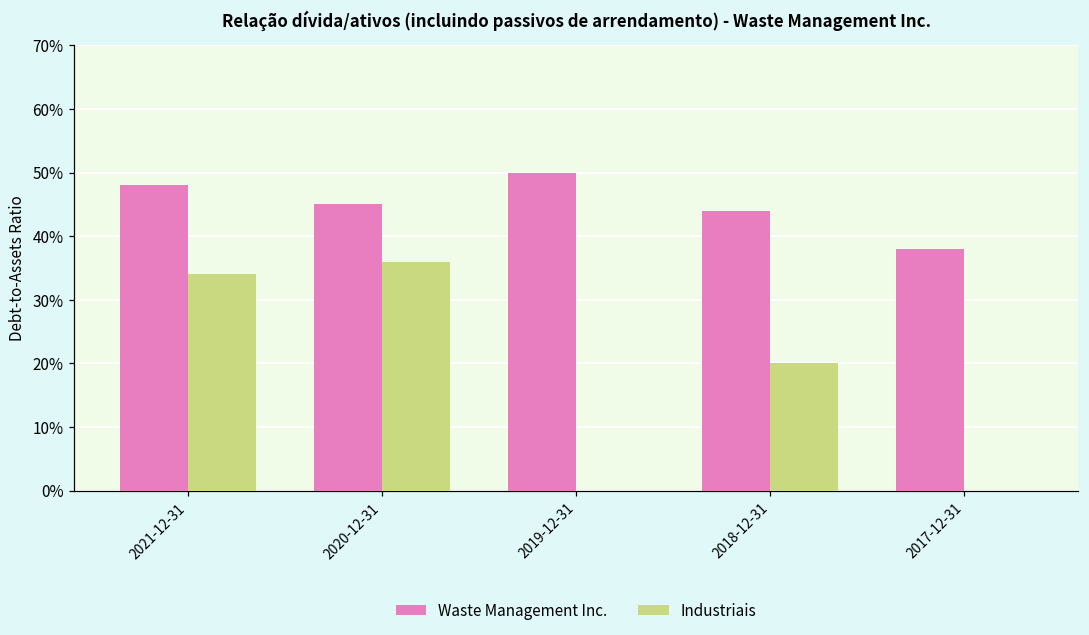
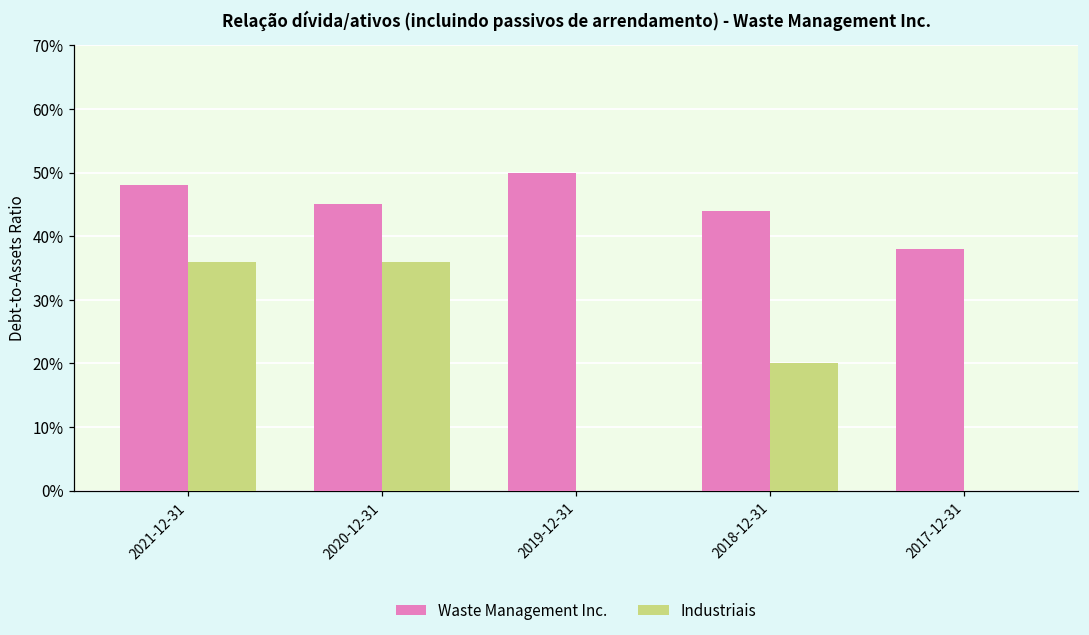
  {
    "Waste Management Inc.": {
      "2021-12-31": "48%",
      "2020-12-31": "45%",
      "2019-12-31": "50%",
      "2018-12-31": "44%",
      "2017-12-31": "38%"
    },
    "Industriais": {
-     "2021-12-31": "34%",
+     "2021-12-31": "36%",
      "2020-12-31": "36%",
      "2019-12-31": "0%",
      "2018-12-31": "20%",
      "2017-12-31": "0%"
    }
  }
